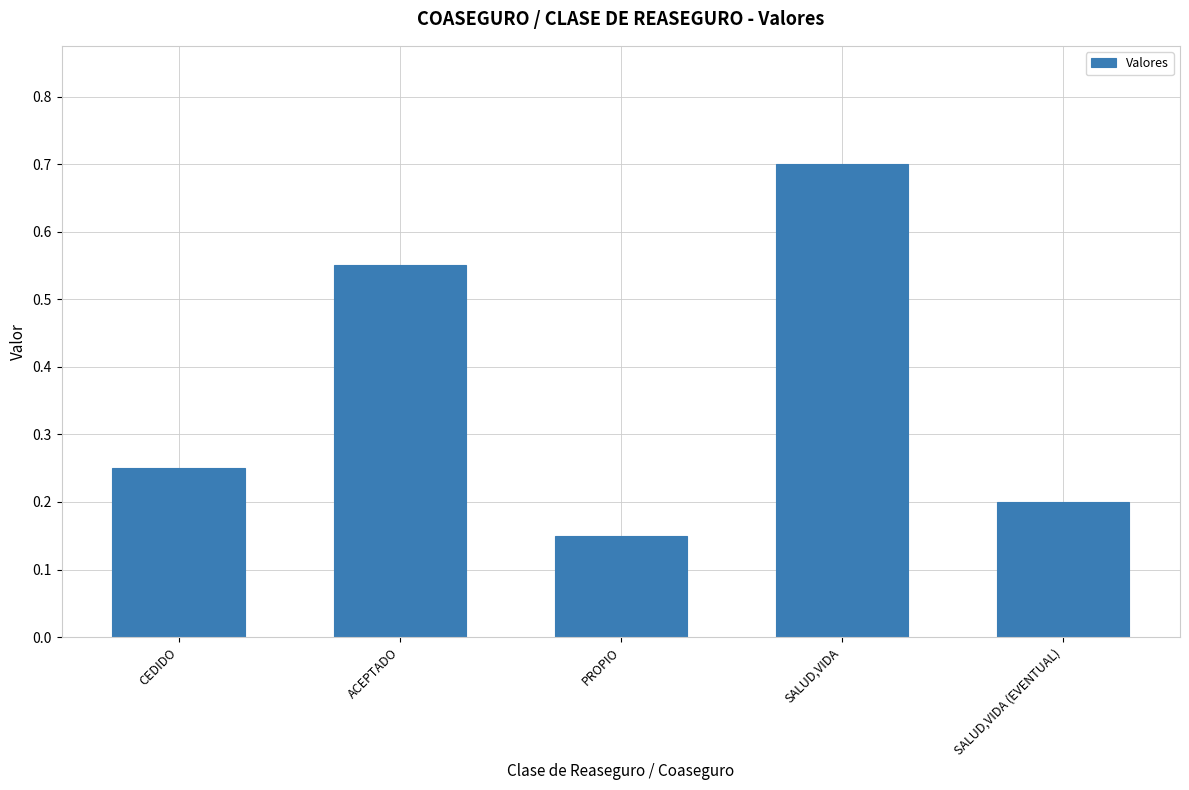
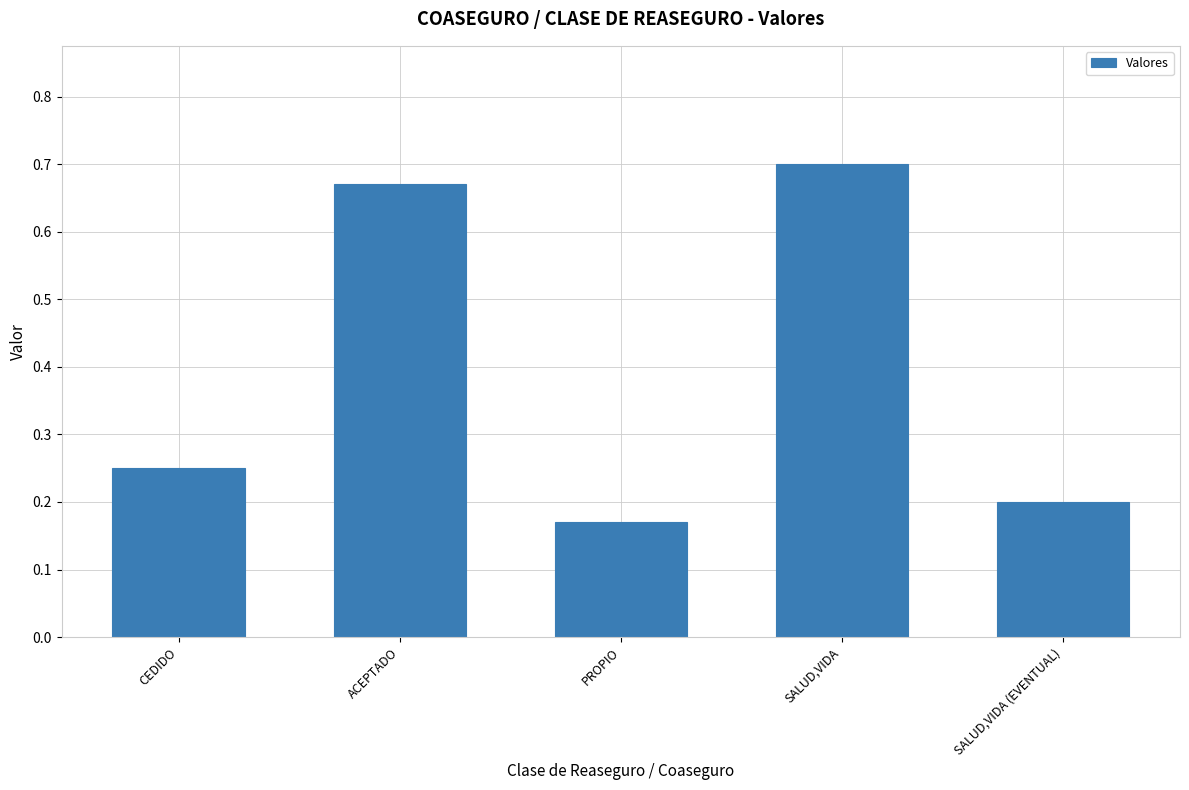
  {
    "CEDIDO": 0.25,
-   "ACEPTADO": 0.55,
-   "PROPIO": 0.15,
+   "ACEPTADO": 0.67,
+   "PROPIO": 0.17,
    "SALUD,VIDA": 0.70,
    "SALUD,VIDA (EVENTUAL)": 0.20
  }
